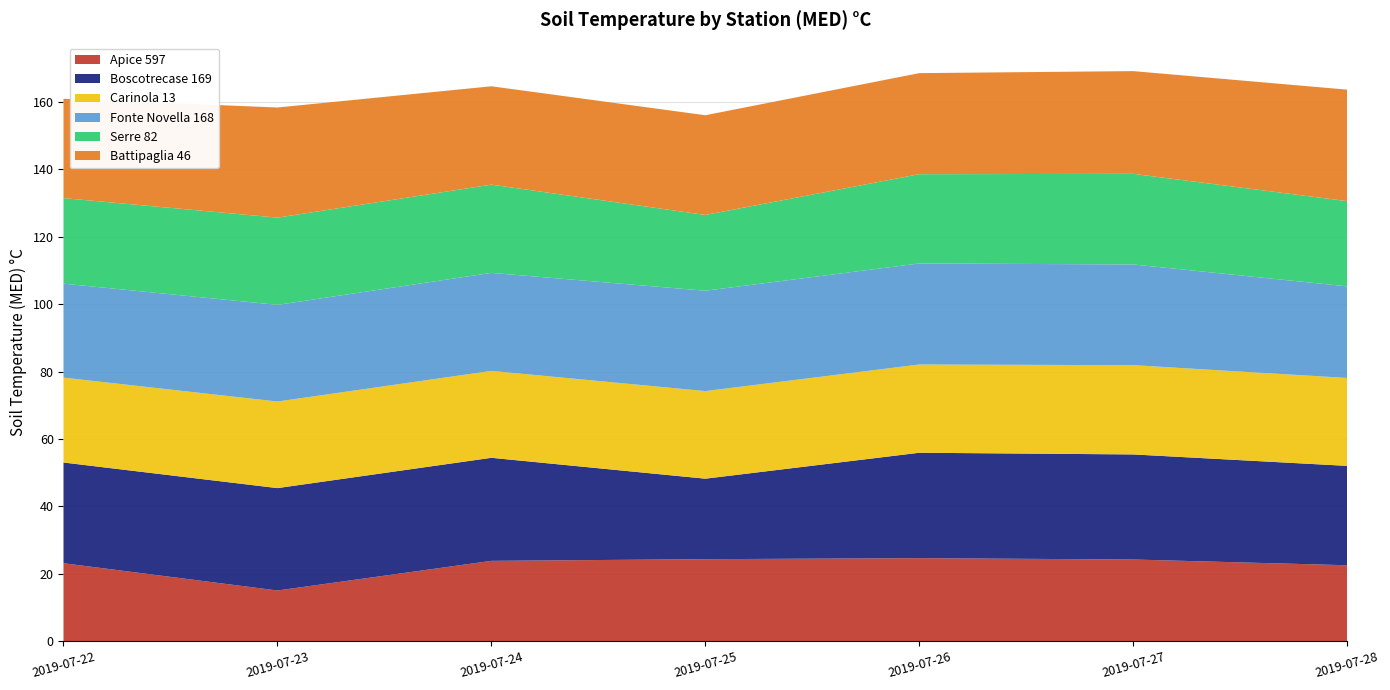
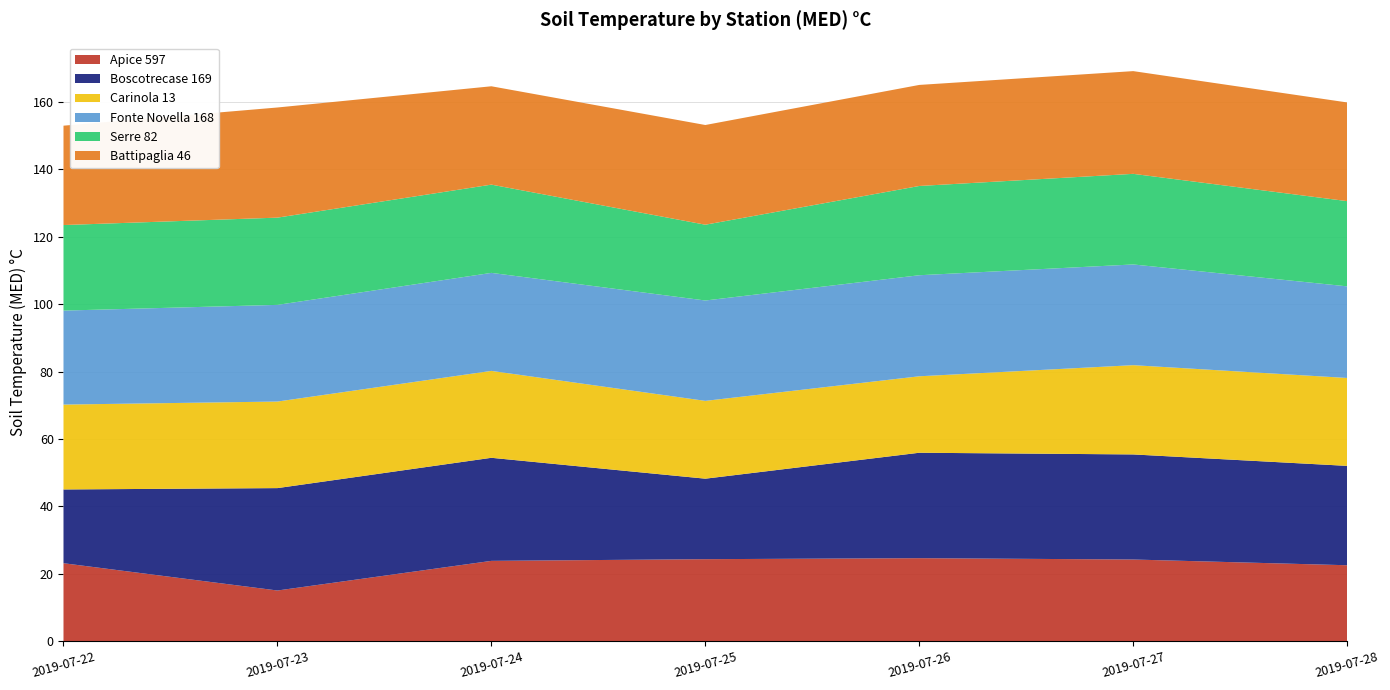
  {
    "Apice 597": {
      "2019-07-22": 23,
      "2019-07-23": 15,
      "2019-07-24": 24,
      "2019-07-25": 24,
      "2019-07-26": 25,
      "2019-07-27": 24,
      "2019-07-28": 23
    },
    "Boscotrecase 169": {
-     "2019-07-22": 30,
+     "2019-07-22": 22,
      "2019-07-23": 30,
      "2019-07-24": 31,
      "2019-07-25": 24,
      "2019-07-26": 31,
      "2019-07-27": 31,
      "2019-07-28": 30
    },
    "Carinola 13": {
      "2019-07-22": 25,
      "2019-07-23": 26,
      "2019-07-24": 26,
-     "2019-07-25": 26,
-     "2019-07-26": 26,
+     "2019-07-25": 23,
+     "2019-07-26": 23,
      "2019-07-27": 27,
      "2019-07-28": 26
    },
    "Fonte Novella 168": {
      "2019-07-22": 28,
      "2019-07-23": 29,
      "2019-07-24": 29,
      "2019-07-25": 30,
      "2019-07-26": 30,
      "2019-07-27": 30,
      "2019-07-28": 27
    },
    "Serre 82": {
      "2019-07-22": 25,
      "2019-07-23": 26,
      "2019-07-24": 26,
      "2019-07-25": 23,
      "2019-07-26": 27,
      "2019-07-27": 27,
      "2019-07-28": 25
    },
    "Battipaglia 46": {
      "2019-07-22": 30,
      "2019-07-23": 33,
      "2019-07-24": 29,
      "2019-07-25": 30,
      "2019-07-26": 30,
      "2019-07-27": 31,
-     "2019-07-28": 33
+     "2019-07-28": 29
    }
  }
